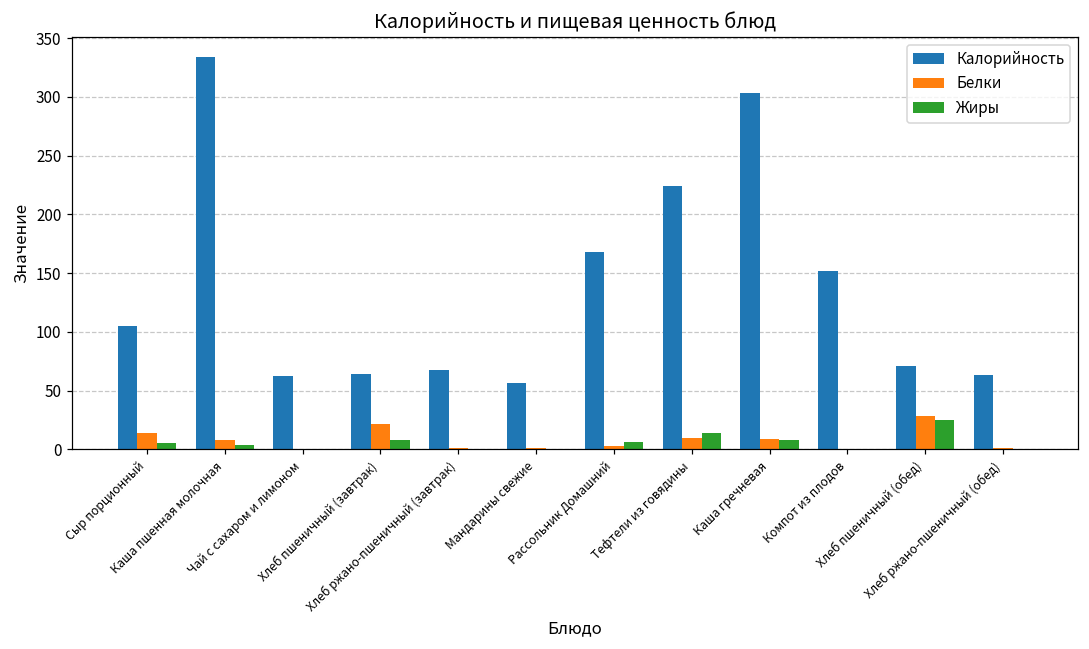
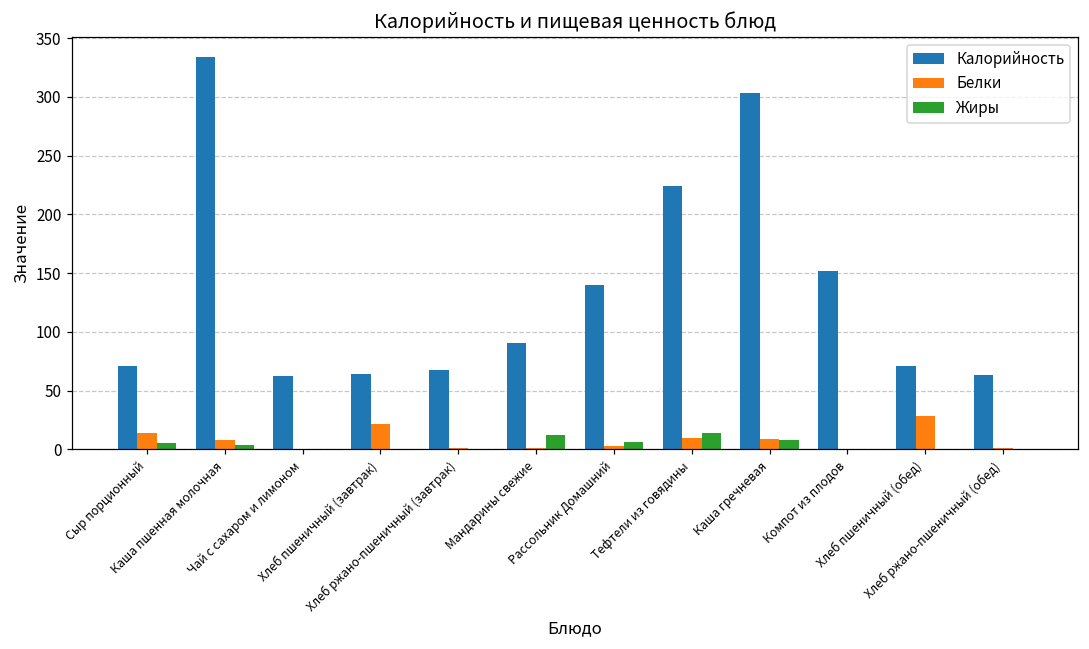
  {
    "Калорийность": {
-     "Сыр порционный": 105,
+     "Сыр порционный": 71,
      "Каша пшенная молочная": 334,
      "Чай с сахаром и лимоном": 63,
      "Хлеб пшеничный (завтрак)": 64,
      "Хлеб ржано-пшеничный (завтрак)": 67,
-     "Мандарины свежие": 56,
-     "Рассольник Домашний": 168,
+     "Мандарины свежие": 91,
+     "Рассольник Домашний": 140,
      "Тефтели из говядины": 224,
      "Каша гречневая": 303,
      "Компот из плодов": 152,
      "Хлеб пшеничный (обед)": 71,
      "Хлеб ржано-пшеничный (обед)": 63
    },
    "Белки": {
      "Сыр порционный": 14,
      "Каша пшенная молочная": 8,
      "Хлеб пшеничный (завтрак)": 21,
      "Рассольник Домашний": 3,
      "Тефтели из говядины": 9,
      "Каша гречневая": 9,
      "Хлеб пшеничный (обед)": 29
    },
    "Жиры": {
      "Сыр порционный": 5,
      "Каша пшенная молочная": 4,
-     "Хлеб пшеничный (завтрак)": 8,
-     "Мандарины свежие": 0,
+     "Хлеб пшеничный (завтрак)": 0,
+     "Мандарины свежие": 12,
      "Рассольник Домашний": 6,
      "Тефтели из говядины": 14,
      "Каша гречневая": 8,
-     "Хлеб пшеничный (обед)": 25
+     "Хлеб пшеничный (обед)": 0
    }
  }
